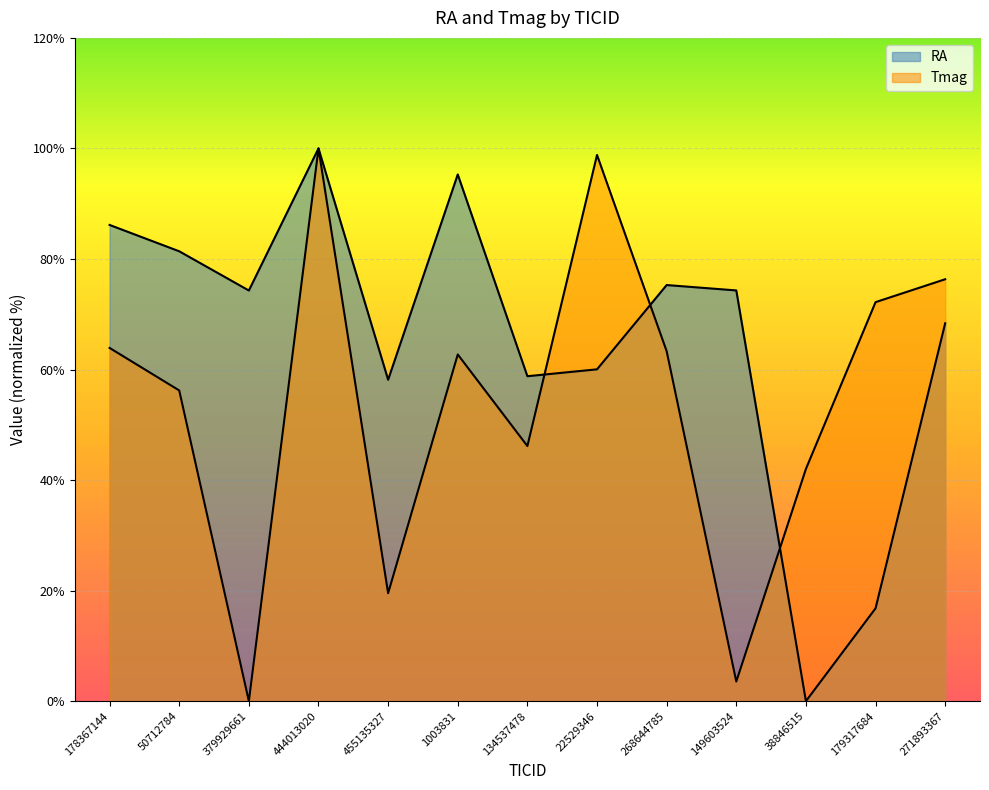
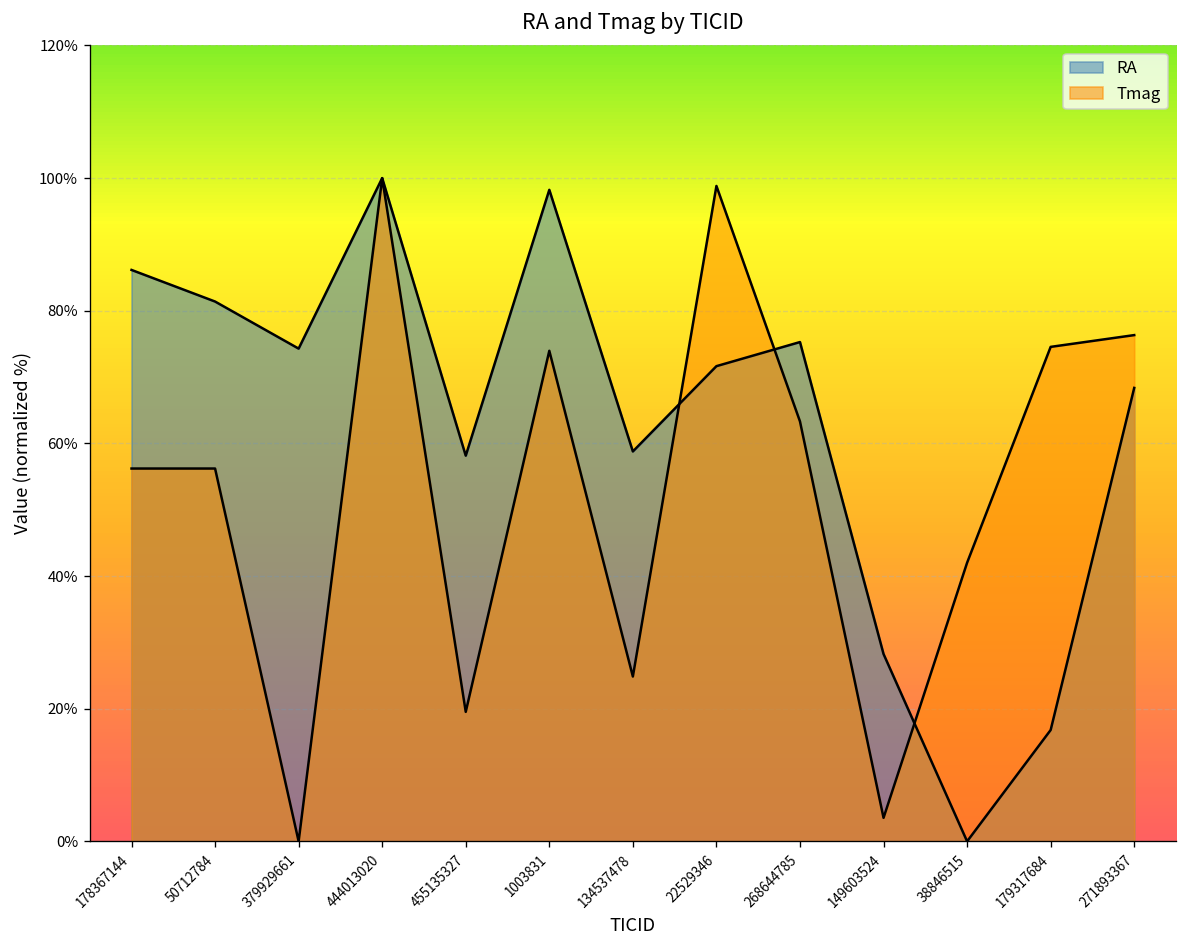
  {
    "RA": {
      "178367144": "86%",
      "50712784": "81%",
      "379929661": "74%",
      "455135327": "58%",
-     "1003831": "95%",
+     "1003831": "98%",
      "134537478": "59%",
-     "22529346": "60%",
+     "22529346": "72%",
      "268644785": "75%",
-     "149603524": "74%",
+     "149603524": "28%",
      "38846515": "0%",
      "179317684": "17%",
      "271893367": "68%"
    },
    "Tmag": {
-     "178367144": "64%",
+     "178367144": "56%",
      "50712784": "56%",
      "379929661": "0%",
      "455135327": "20%",
-     "1003831": "63%",
-     "134537478": "46%",
+     "1003831": "74%",
+     "134537478": "25%",
      "22529346": "99%",
      "268644785": "63%",
      "149603524": "4%",
      "38846515": "42%",
-     "179317684": "72%",
+     "179317684": "75%",
      "271893367": "76%"
    }
  }
